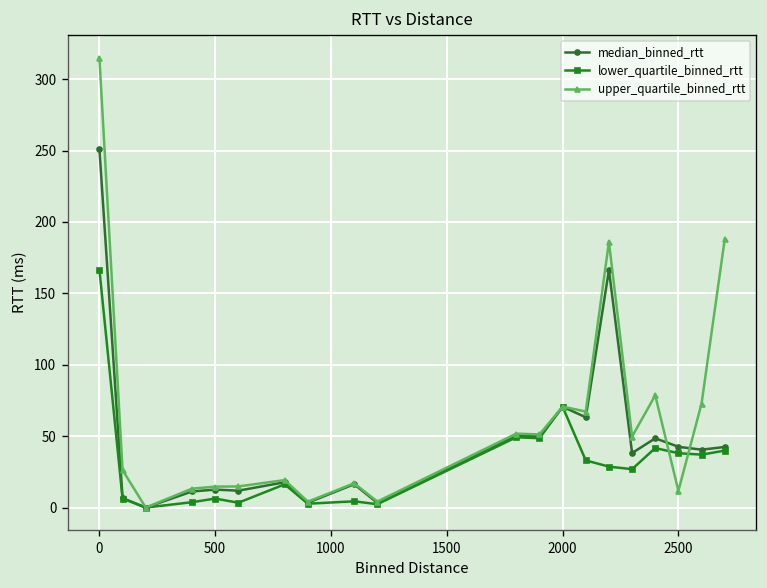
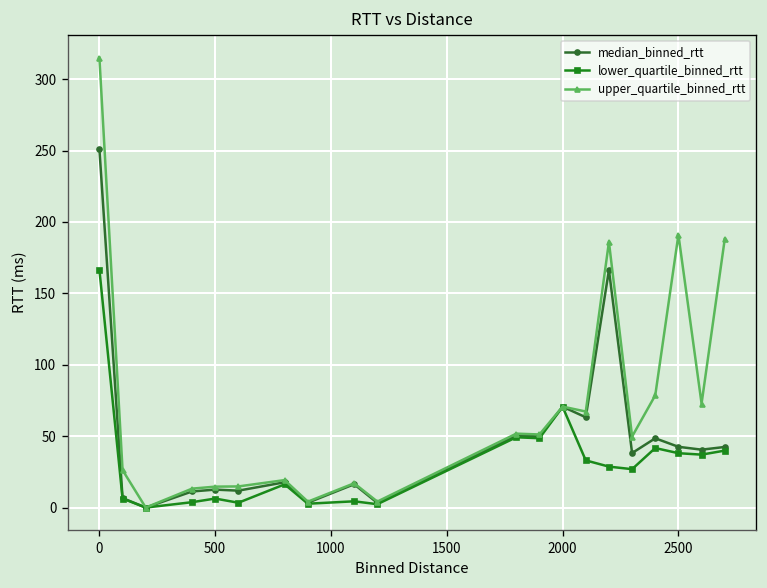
  {
    "upper_quartile_binned_rtt": {
      "0": 315,
-     "2500": 12
+     "2500": 191
    }
  }
